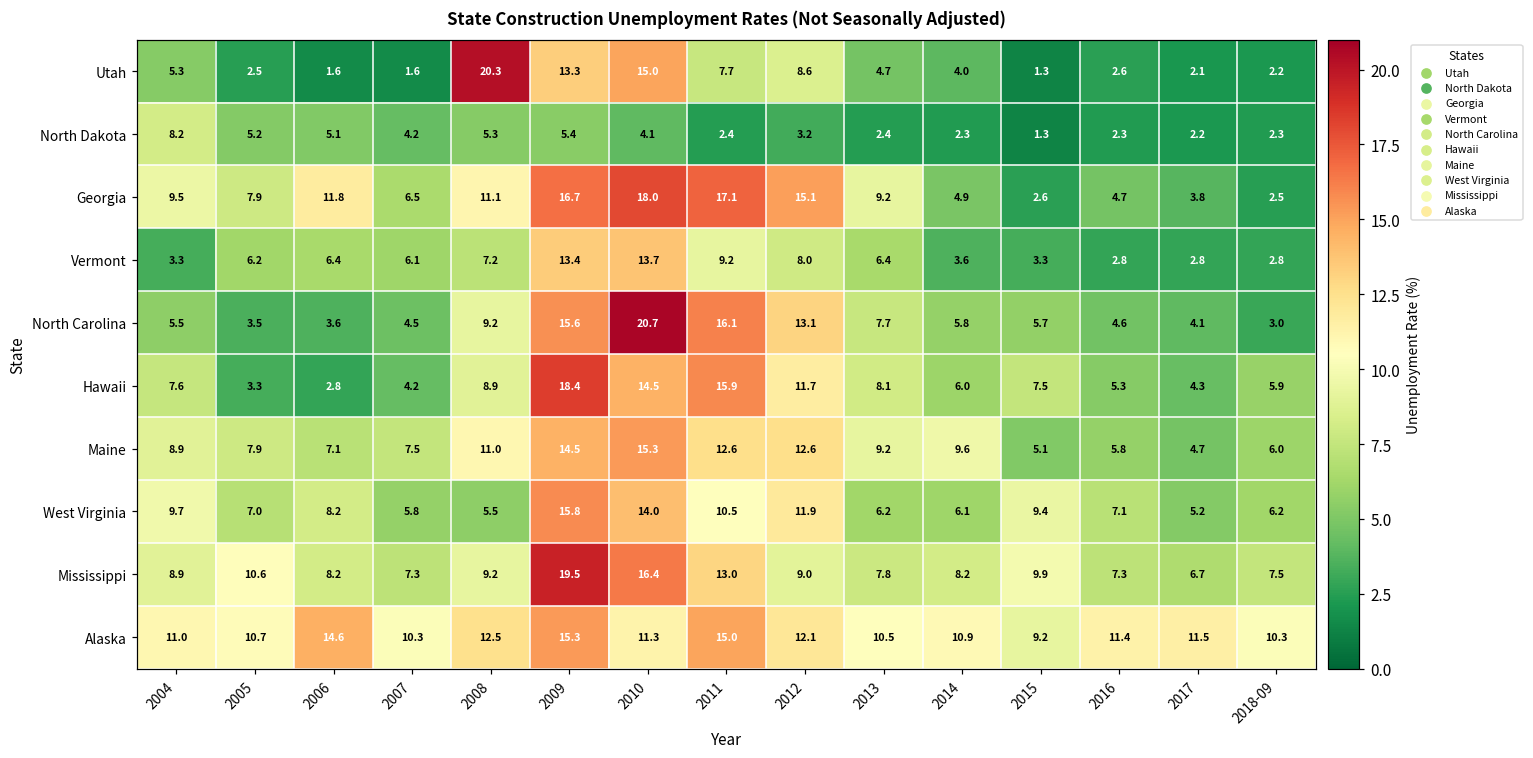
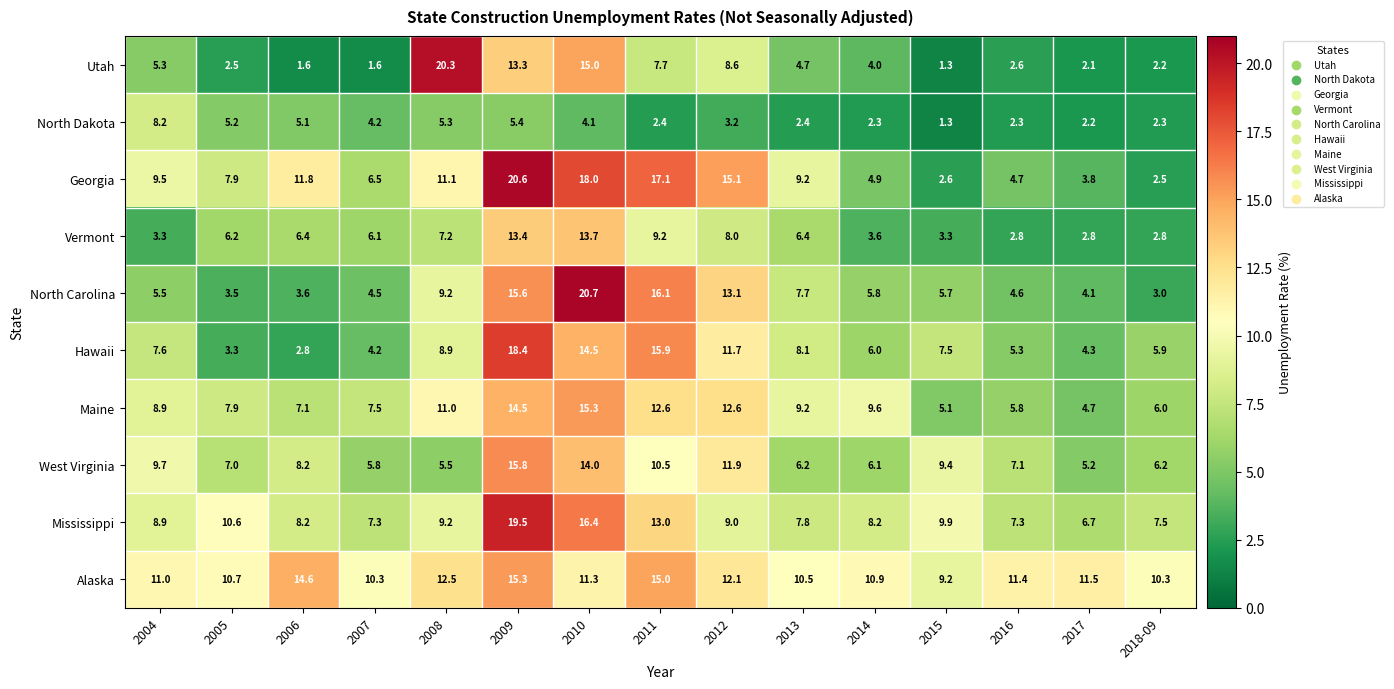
  {
    "Utah": {
      "2004": 5.3,
      "2005": 2.5,
      "2006": 1.6,
      "2007": 1.6,
      "2008": 20.3,
      "2009": 13.3,
      "2010": 15.0,
      "2011": 7.7,
      "2012": 8.6,
      "2013": 4.7,
      "2014": 4.0,
      "2015": 1.3,
      "2016": 2.6,
      "2017": 2.1,
      "2018-09": 2.2
    },
    "North Dakota": {
      "2004": 8.2,
      "2005": 5.2,
      "2006": 5.1,
      "2007": 4.2,
      "2008": 5.3,
      "2009": 5.4,
      "2010": 4.1,
      "2011": 2.4,
      "2012": 3.2,
      "2013": 2.4,
      "2014": 2.3,
      "2015": 1.3,
      "2016": 2.3,
      "2017": 2.2,
      "2018-09": 2.3
    },
    "Georgia": {
      "2004": 9.5,
      "2005": 7.9,
      "2006": 11.8,
      "2007": 6.5,
      "2008": 11.1,
-     "2009": 16.7,
+     "2009": 20.6,
      "2010": 18.0,
      "2011": 17.1,
      "2012": 15.1,
      "2013": 9.2,
      "2014": 4.9,
      "2015": 2.6,
      "2016": 4.7,
      "2017": 3.8,
      "2018-09": 2.5
    },
    "Vermont": {
      "2004": 3.3,
      "2005": 6.2,
      "2006": 6.4,
      "2007": 6.1,
      "2008": 7.2,
      "2009": 13.4,
      "2010": 13.7,
      "2011": 9.2,
      "2012": 8.0,
      "2013": 6.4,
      "2014": 3.6,
      "2015": 3.3,
      "2016": 2.8,
      "2017": 2.8,
      "2018-09": 2.8
    },
    "North Carolina": {
      "2004": 5.5,
      "2005": 3.5,
      "2006": 3.6,
      "2007": 4.5,
      "2008": 9.2,
      "2009": 15.6,
      "2010": 20.7,
      "2011": 16.1,
      "2012": 13.1,
      "2013": 7.7,
      "2014": 5.8,
      "2015": 5.7,
      "2016": 4.6,
      "2017": 4.1,
      "2018-09": 3.0
    },
    "Hawaii": {
      "2004": 7.6,
      "2005": 3.3,
      "2006": 2.8,
      "2007": 4.2,
      "2008": 8.9,
      "2009": 18.4,
      "2010": 14.5,
      "2011": 15.9,
      "2012": 11.7,
      "2013": 8.1,
      "2014": 6.0,
      "2015": 7.5,
      "2016": 5.3,
      "2017": 4.3,
      "2018-09": 5.9
    },
    "Maine": {
      "2004": 8.9,
      "2005": 7.9,
      "2006": 7.1,
      "2007": 7.5,
      "2008": 11.0,
      "2009": 14.5,
      "2010": 15.3,
      "2011": 12.6,
      "2012": 12.6,
      "2013": 9.2,
      "2014": 9.6,
      "2015": 5.1,
      "2016": 5.8,
      "2017": 4.7,
      "2018-09": 6.0
    },
    "West Virginia": {
      "2004": 9.7,
      "2005": 7.0,
      "2006": 8.2,
      "2007": 5.8,
      "2008": 5.5,
      "2009": 15.8,
      "2010": 14.0,
      "2011": 10.5,
      "2012": 11.9,
      "2013": 6.2,
      "2014": 6.1,
      "2015": 9.4,
      "2016": 7.1,
      "2017": 5.2,
      "2018-09": 6.2
    },
    "Mississippi": {
      "2004": 8.9,
      "2005": 10.6,
      "2006": 8.2,
      "2007": 7.3,
      "2008": 9.2,
      "2009": 19.5,
      "2010": 16.4,
      "2011": 13.0,
      "2012": 9.0,
      "2013": 7.8,
      "2014": 8.2,
      "2015": 9.9,
      "2016": 7.3,
      "2017": 6.7,
      "2018-09": 7.5
    },
    "Alaska": {
      "2004": 11.0,
      "2005": 10.7,
      "2006": 14.6,
      "2007": 10.3,
      "2008": 12.5,
      "2009": 15.3,
      "2010": 11.3,
      "2011": 15.0,
      "2012": 12.1,
      "2013": 10.5,
      "2014": 10.9,
      "2015": 9.2,
      "2016": 11.4,
      "2017": 11.5,
      "2018-09": 10.3
    }
  }
